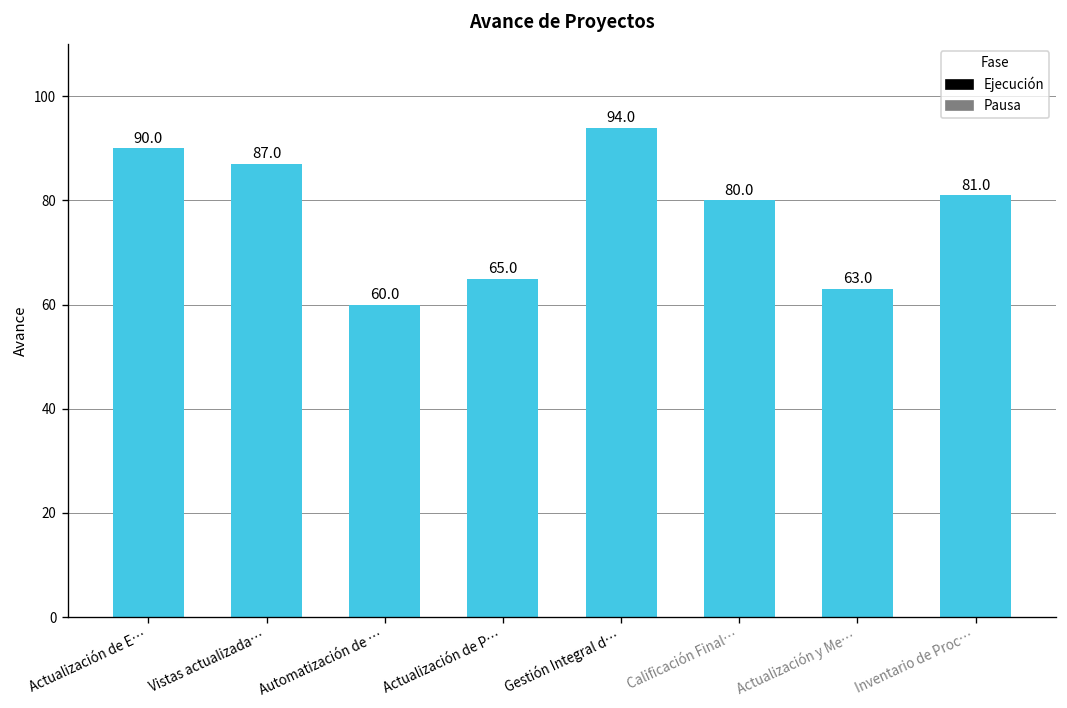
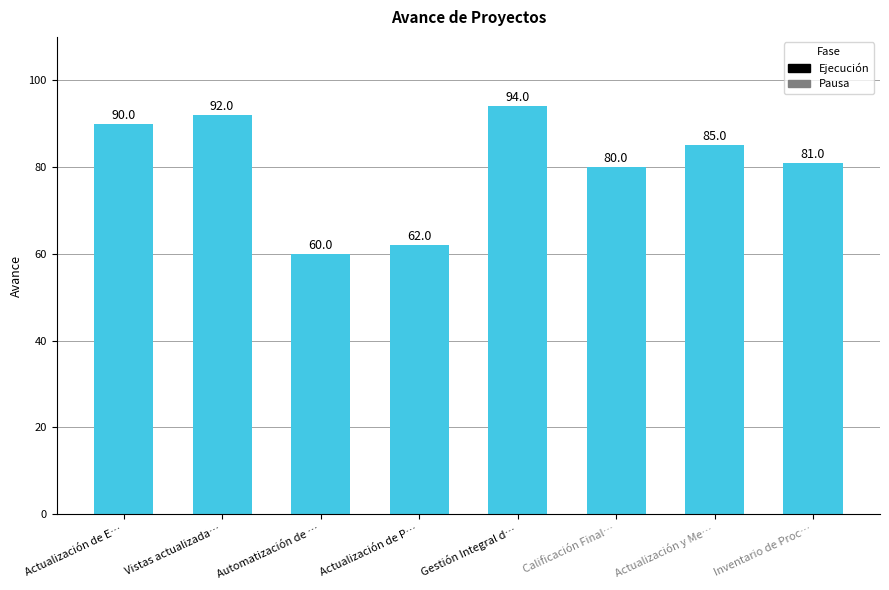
  {
    "Actualización de E…": 90.0,
-   "Vistas actualizada…": 87.0,
+   "Vistas actualizada…": 92.0,
    "Automatización de …": 60.0,
-   "Actualización de P…": 65.0,
+   "Actualización de P…": 62.0,
    "Gestión Integral d…": 94.0,
    "Calificación Final…": 80.0,
-   "Actualización y Me…": 63.0,
+   "Actualización y Me…": 85.0,
    "Inventario de Proc…": 81.0
  }
